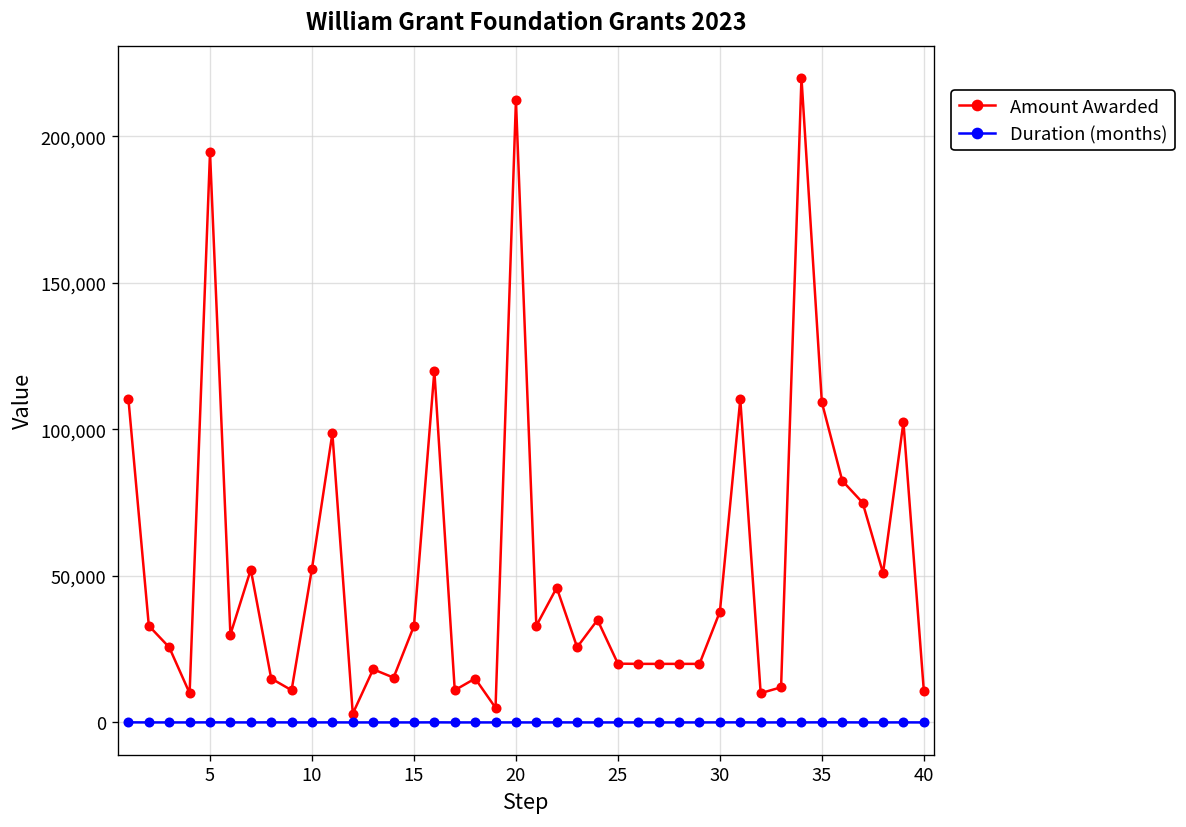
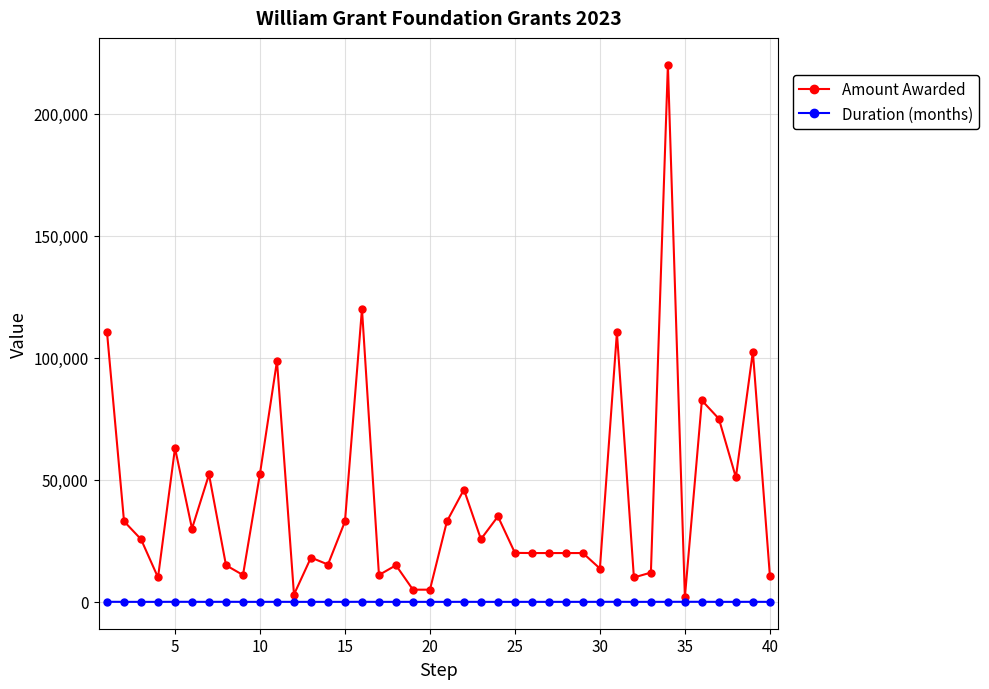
  {
    "Amount Awarded": {
-     "5": "195,000",
+     "5": "63,000",
      "10": "53,000",
      "15": "33,000",
-     "20": "212,000",
+     "20": "5,000",
      "25": "20,000",
-     "30": "38,000",
-     "35": "109,000",
+     "30": "14,000",
+     "35": "2,000",
      "40": "11,000"
    },
    "Duration (months)": {
      "5": "0",
      "10": "0",
      "15": "0",
      "20": "0",
      "25": "0",
      "30": "0",
      "35": "0",
      "40": "0"
    }
  }
